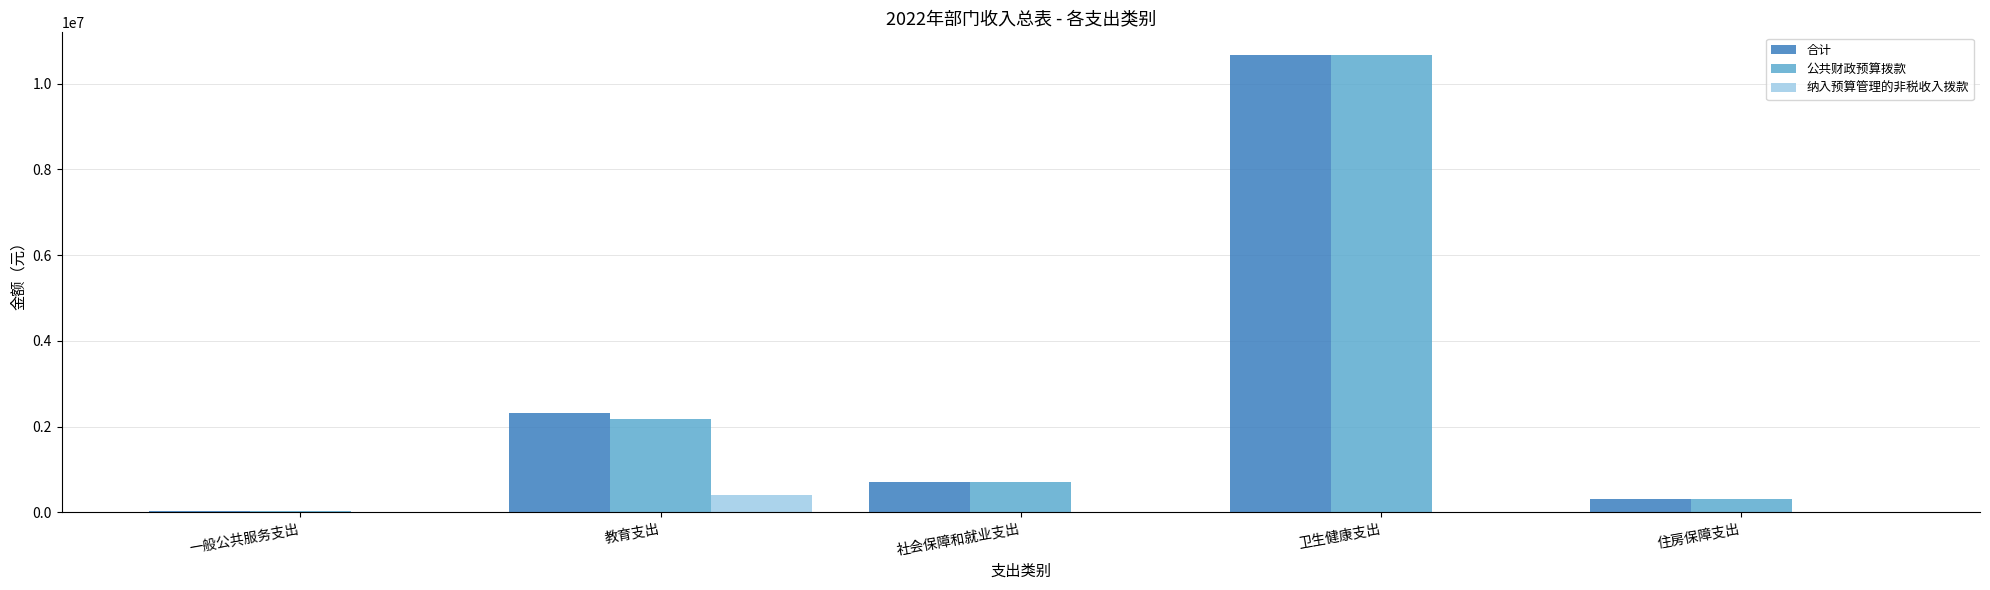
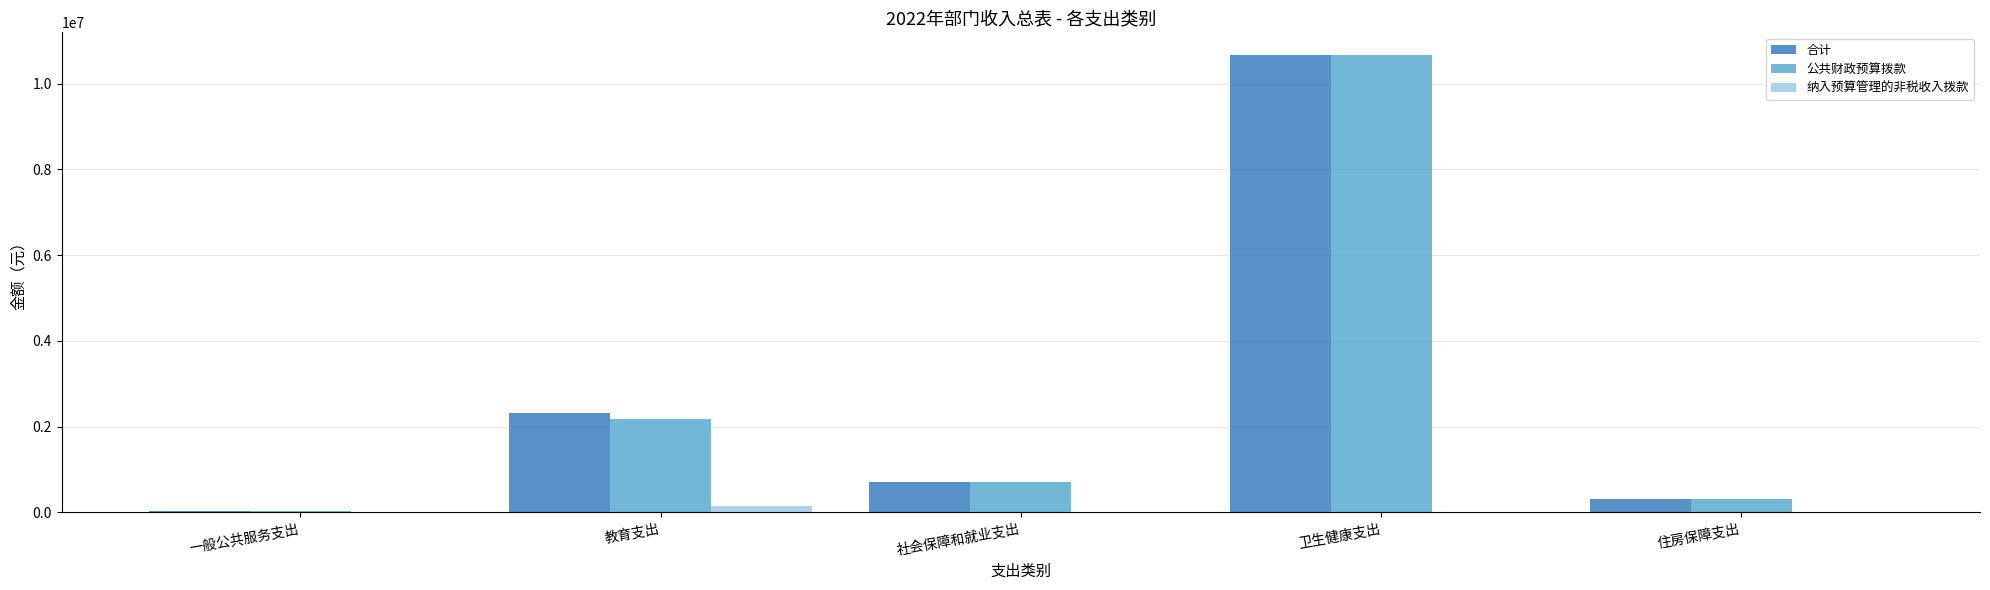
  {
    "纳入预算管理的非税收入拨款": {
      "一般公共服务支出": 0,
-     "教育支出": 400000,
+     "教育支出": 200000,
      "社会保障和就业支出": 0,
      "卫生健康支出": 0,
      "住房保障支出": 0
    }
  }
